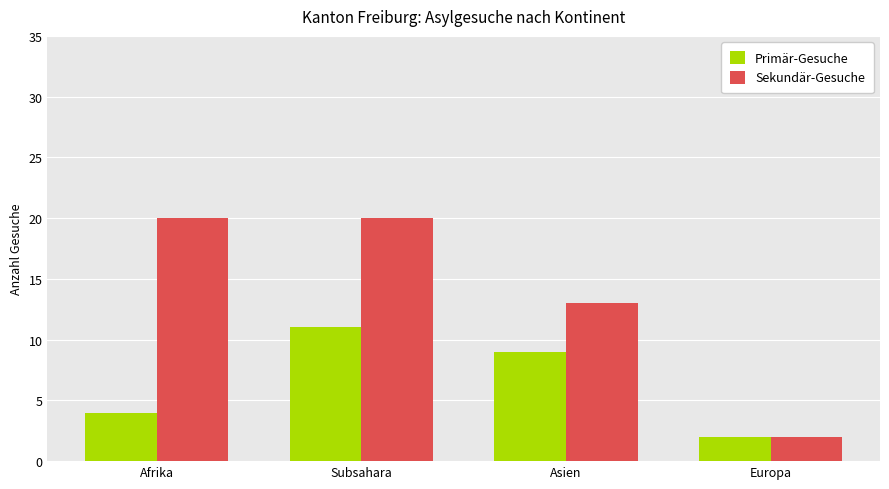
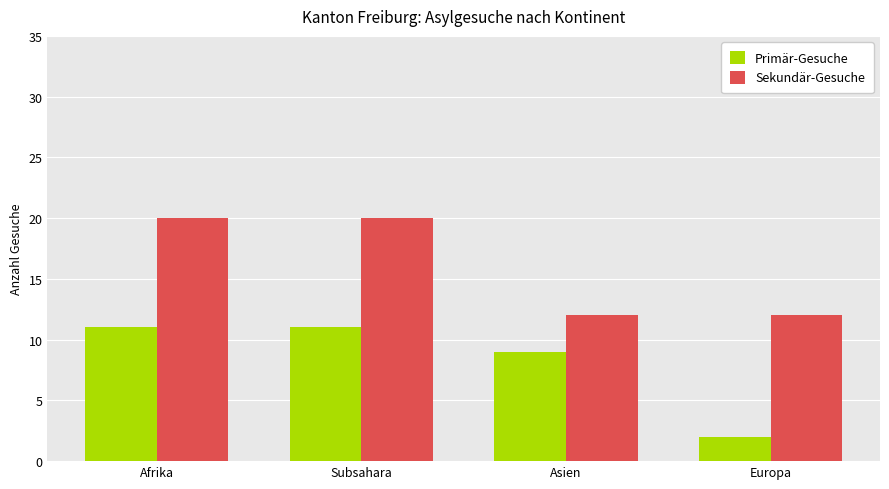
  {
    "Primär-Gesuche": {
-     "Afrika": 4,
+     "Afrika": 11,
      "Subsahara": 11,
      "Asien": 9,
      "Europa": 2
    },
    "Sekundär-Gesuche": {
      "Afrika": 20,
      "Subsahara": 20,
-     "Asien": 13,
-     "Europa": 2
+     "Asien": 12,
+     "Europa": 12
    }
  }
